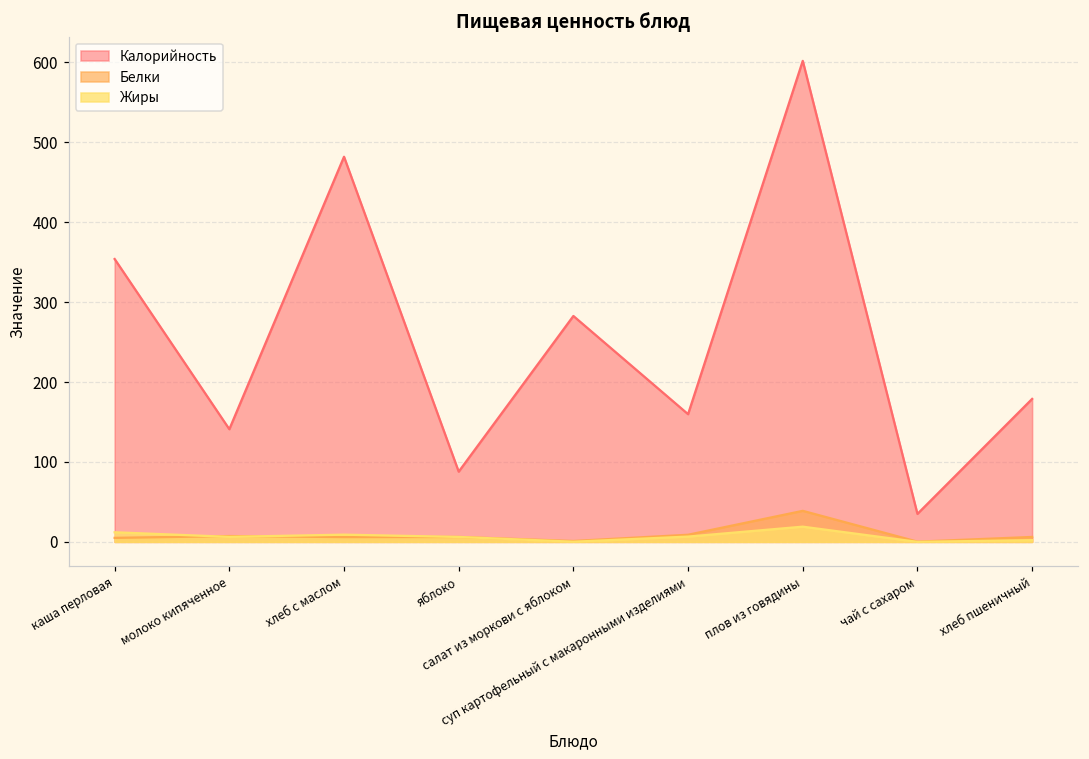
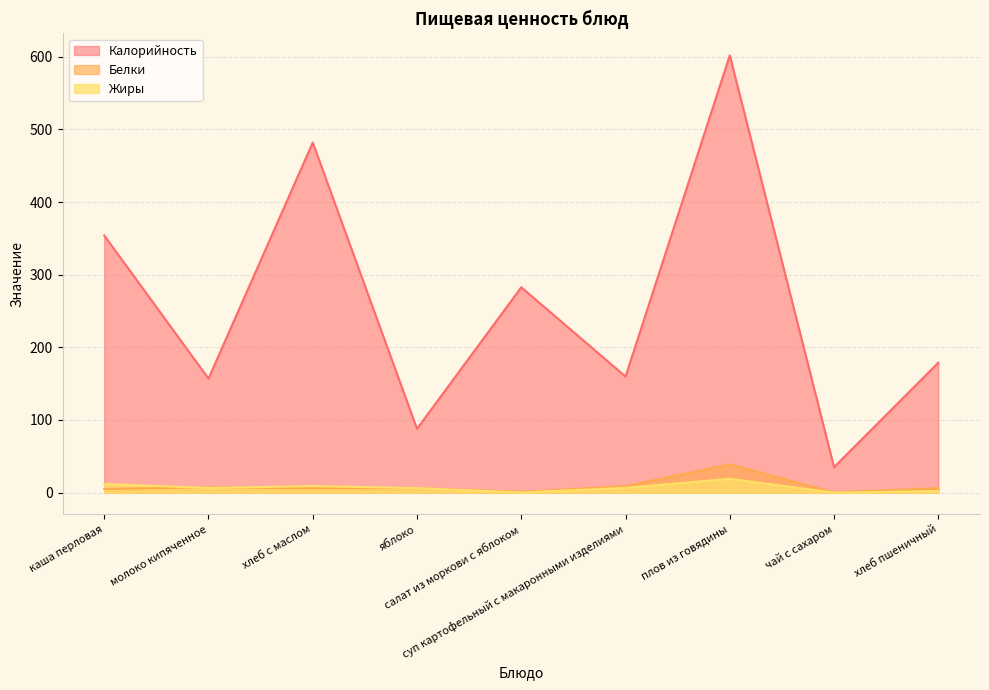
  {
    "Калорийность": {
      "каша перловая": 350,
-     "молоко кипяченное": 140,
+     "молоко кипяченное": 160,
      "хлеб с маслом": 480,
      "яблоко": 90,
      "салат из моркови с яблоком": 280,
      "суп картофельный с макаронными изделиями": 160,
      "плов из говядины": 600,
      "чай с сахаром": 40,
      "хлеб пшеничный": 180
    }
  }
